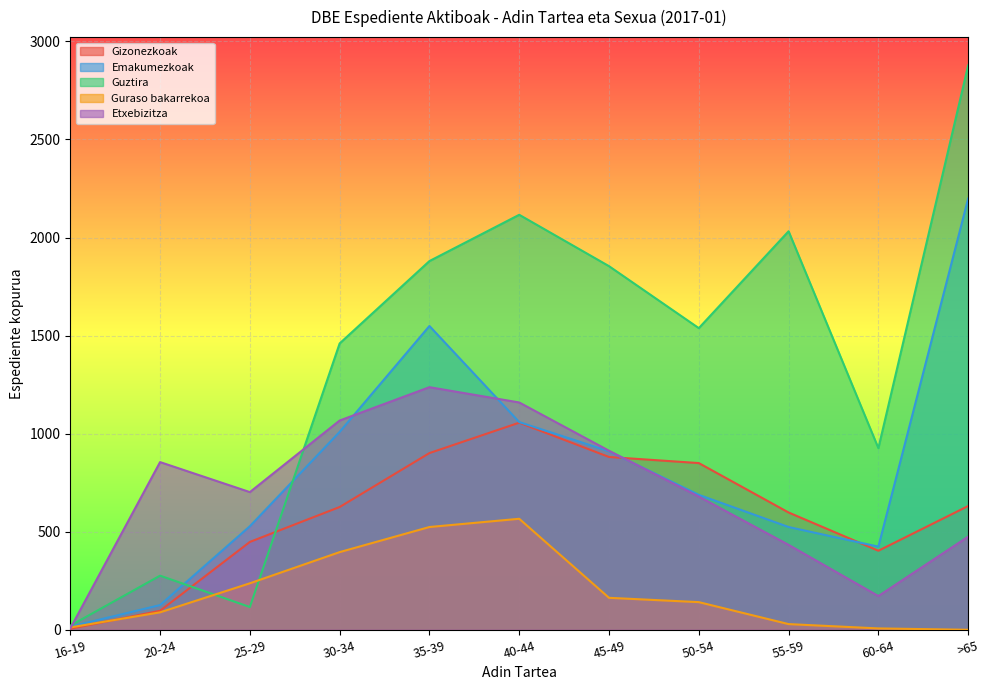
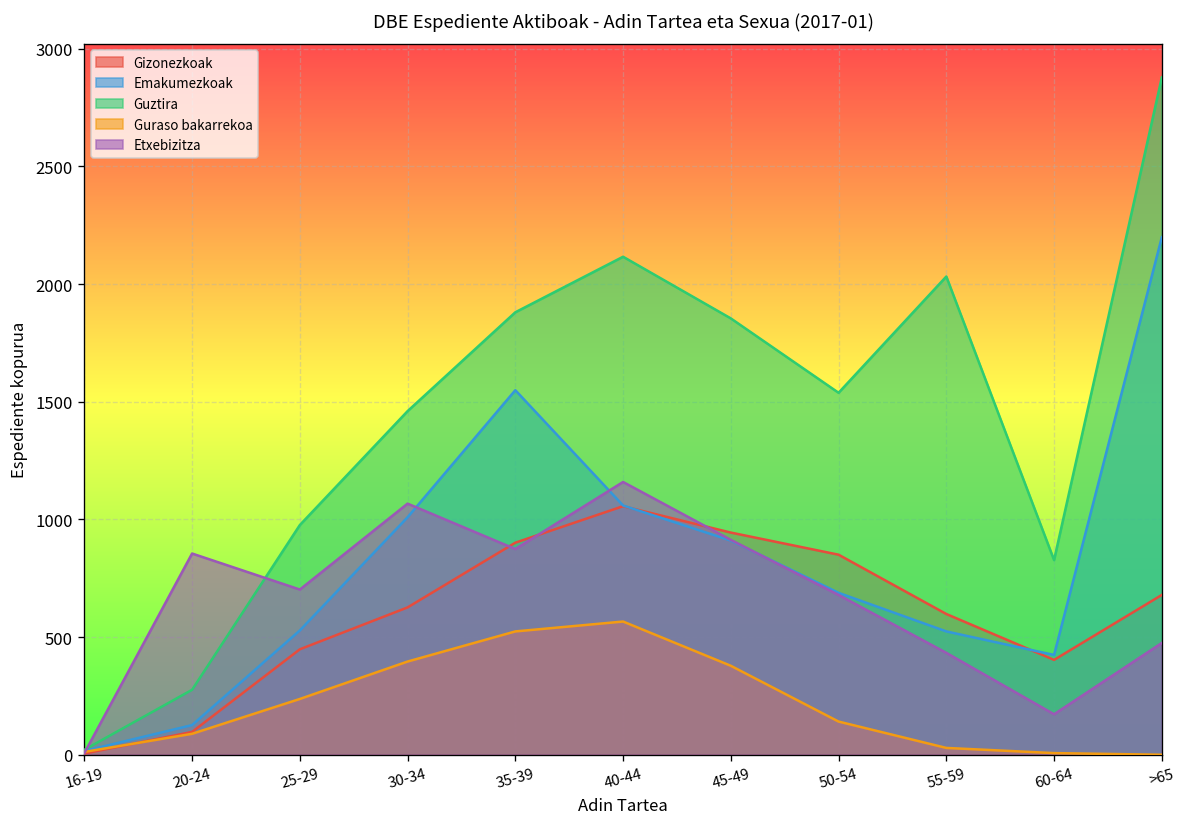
  {
    "Gizonezkoak": {
      "25-29": 450,
      "30-34": 630,
      "35-39": 900,
-     "45-49": 880,
+     "45-49": 940,
      "50-54": 850,
      "55-59": 600,
      "60-64": 400,
-     ">65": 630
+     ">65": 680
    },
    "Emakumezkoak": {
      "20-24": 130,
      "25-29": 530,
      "30-34": 1010,
      "35-39": 1550,
      "55-59": 520,
      "60-64": 420,
      ">65": 2200
    },
    "Guztira": {
      "20-24": 280,
-     "25-29": 120,
+     "25-29": 980,
      "30-34": 1460,
      "35-39": 1880,
      "40-44": 2120,
      "45-49": 1850,
      "50-54": 1540,
      "55-59": 2030,
-     "60-64": 930,
+     "60-64": 830,
      ">65": 2880
    },
    "Guraso bakarrekoa": {
      "25-29": 240,
      "30-34": 400,
      "35-39": 520,
      "40-44": 570,
-     "45-49": 160,
+     "45-49": 380,
      "50-54": 140,
      "55-59": 30,
      "60-64": 10,
      ">65": 0
    },
    "Etxebizitza": {
      "20-24": 860,
      "25-29": 700,
      "30-34": 1070,
-     "35-39": 1240,
+     "35-39": 870,
      "40-44": 1160,
      "55-59": 430,
      "60-64": 170,
      ">65": 480
    }
  }
